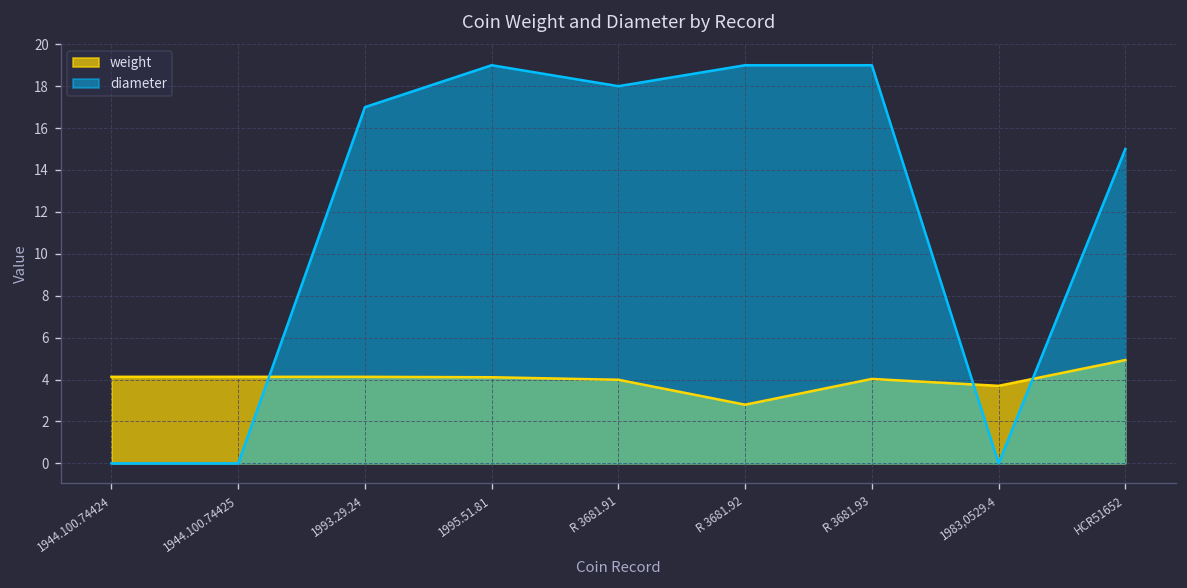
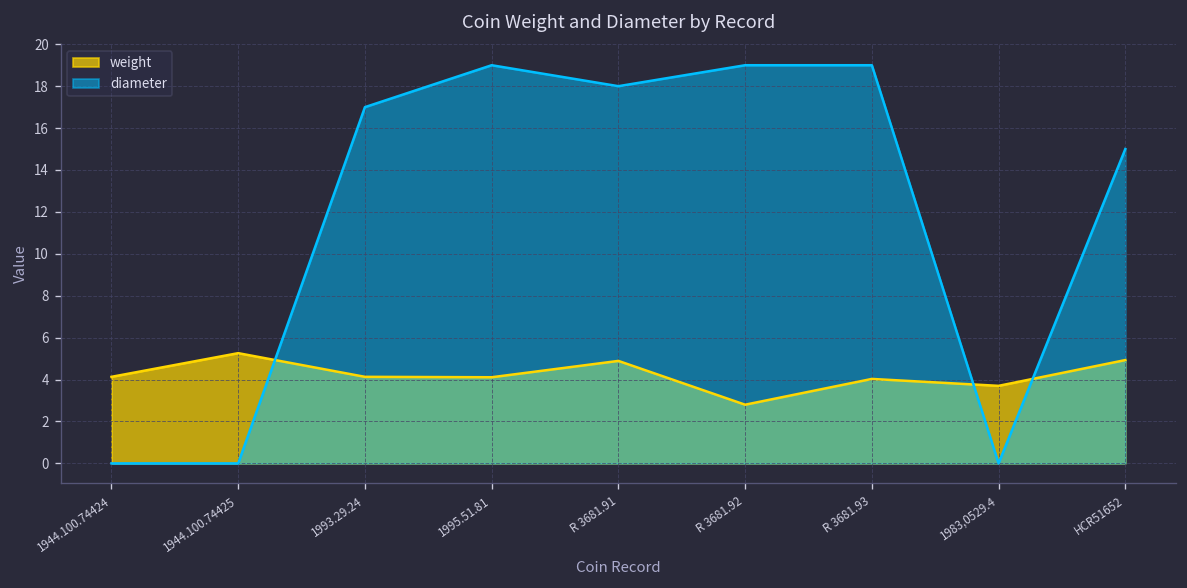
  {
    "weight": {
      "1944.100.74424": 4.1,
-     "1944.100.74425": 4.1,
+     "1944.100.74425": 5.3,
      "1993.29.24": 4.1,
      "1995.51.81": 4.1,
-     "R 3681.91": 4.0,
+     "R 3681.91": 4.9,
      "R 3681.92": 2.8,
      "R 3681.93": 4.0,
      "1983,0529.4": 3.7,
      "HCR51652": 4.9
    },
    "diameter": {
      "1944.100.74424": 0.0,
      "1944.100.74425": 0.0,
      "1993.29.24": 17.0,
      "1995.51.81": 19.0,
      "R 3681.91": 18.0,
      "R 3681.92": 19.0,
      "R 3681.93": 19.0,
      "1983,0529.4": 0.0,
      "HCR51652": 15.0
    }
  }
